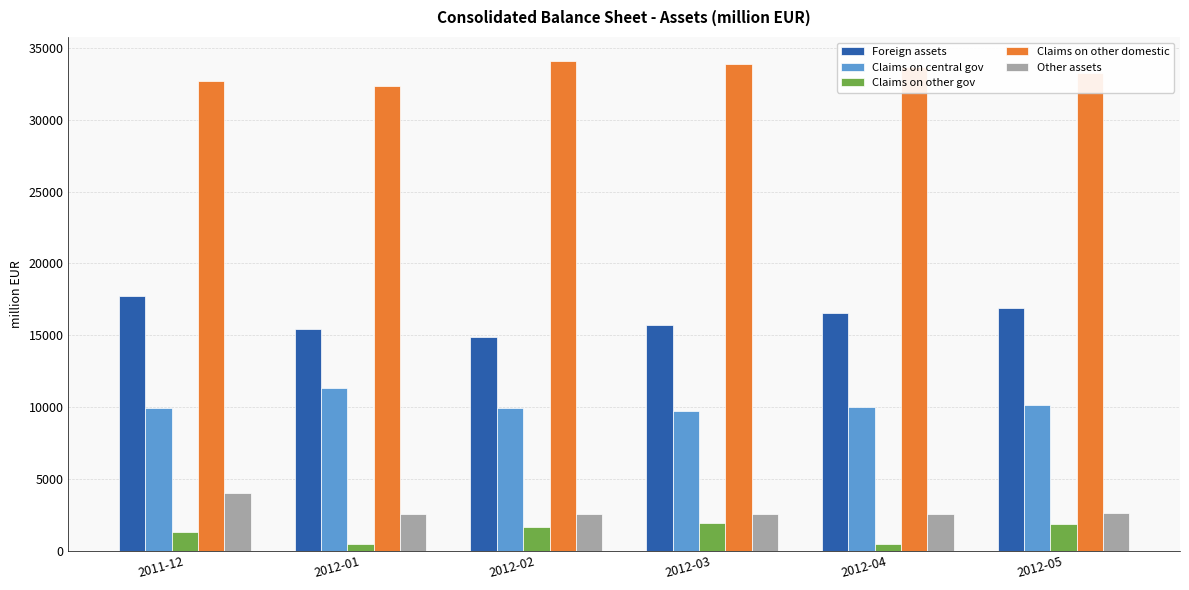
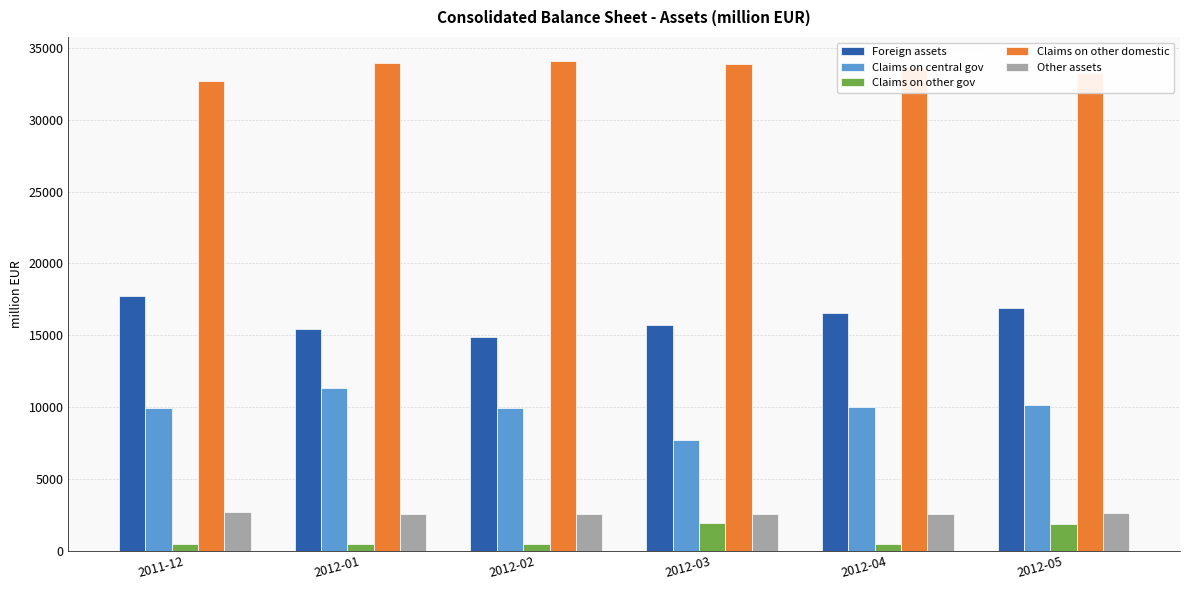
  {
    "Foreign assets": {
      "2011-12": 17700,
      "2012-01": 15500,
      "2012-02": 14900,
      "2012-03": 15700,
      "2012-04": 16500,
      "2012-05": 16900
    },
    "Claims on central gov": {
      "2011-12": 9900,
      "2012-01": 11300,
      "2012-02": 10000,
-     "2012-03": 9700,
+     "2012-03": 7700,
      "2012-04": 10000,
      "2012-05": 10200
    },
    "Claims on other gov": {
-     "2011-12": 1300,
+     "2011-12": 500,
      "2012-01": 400,
-     "2012-02": 1600,
+     "2012-02": 500,
      "2012-03": 2000,
      "2012-04": 500,
      "2012-05": 1800
    },
    "Claims on other domestic": {
      "2011-12": 32700,
-     "2012-01": 32400,
+     "2012-01": 33900,
      "2012-02": 34100,
      "2012-03": 33900
    },
    "Other assets": {
-     "2011-12": 4000,
+     "2011-12": 2700,
      "2012-01": 2500,
      "2012-02": 2600,
      "2012-03": 2500,
      "2012-04": 2500,
      "2012-05": 2600
    }
  }
